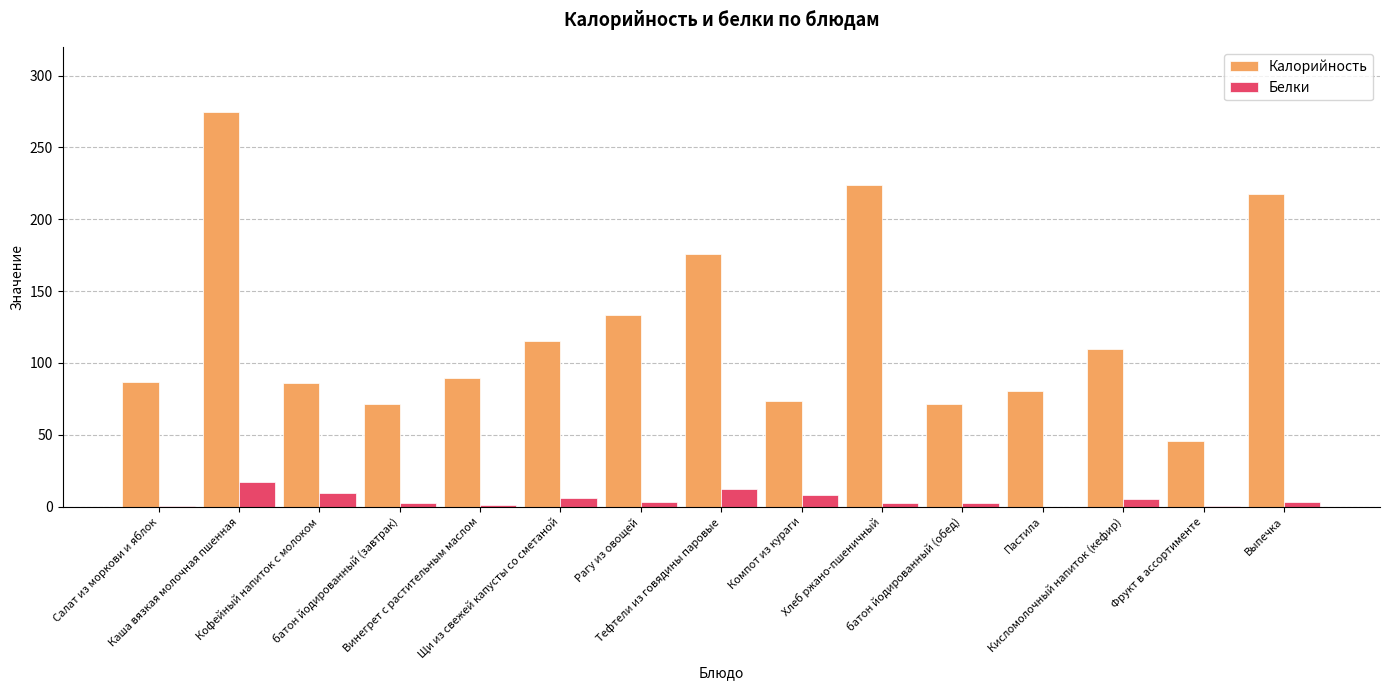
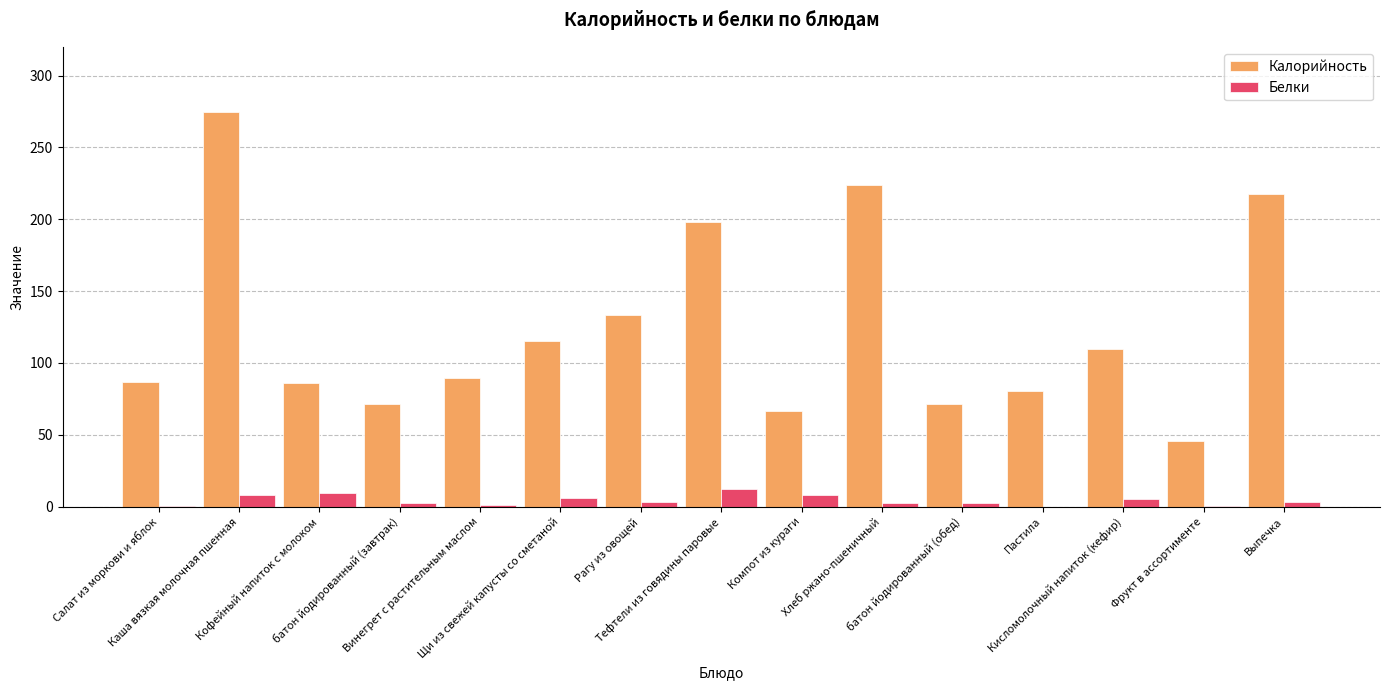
  {
    "Калорийность": {
      "Салат из моркови и яблок": 87,
      "Каша вязкая молочная пшенная": 275,
      "Кофейный напиток с молоком": 86,
      "батон йодированный (завтрак)": 71,
      "Винегрет с растительным маслом": 90,
      "Щи из свежей капусты со сметаной": 115,
      "Рагу из овощей": 133,
-     "Тефтели из говядины паровые": 176,
-     "Компот из кураги": 73,
+     "Тефтели из говядины паровые": 198,
+     "Компот из кураги": 67,
      "Хлеб ржано-пшеничный": 224,
      "батон йодированный (обед)": 71,
      "Пастила": 81,
      "Кисломолочный напиток (кефир)": 110,
      "Фрукт в ассортименте": 46,
      "Выпечка": 217
    },
    "Белки": {
-     "Каша вязкая молочная пшенная": 17,
+     "Каша вязкая молочная пшенная": 8,
      "Кофейный напиток с молоком": 10,
      "батон йодированный (завтрак)": 2,
      "Щи из свежей капусты со сметаной": 6,
      "Рагу из овощей": 3,
      "Тефтели из говядины паровые": 12,
      "Компот из кураги": 8,
      "Хлеб ржано-пшеничный": 3,
      "батон йодированный (обед)": 2,
      "Кисломолочный напиток (кефир)": 5,
      "Выпечка": 3
    }
  }
